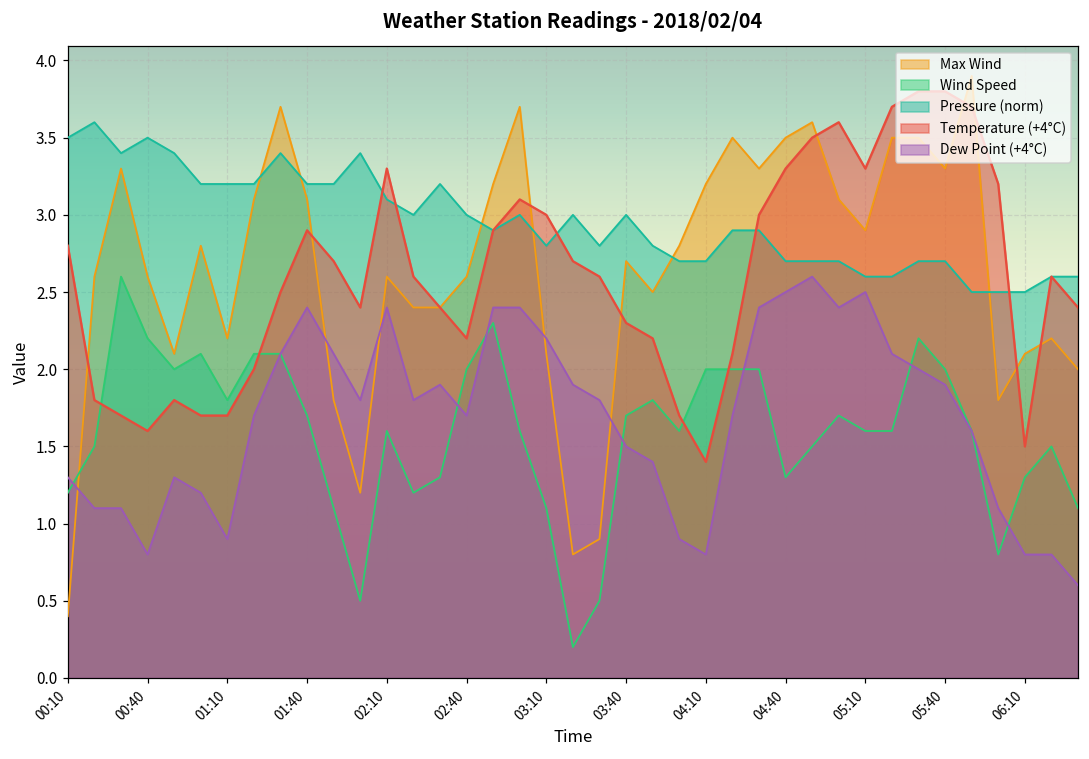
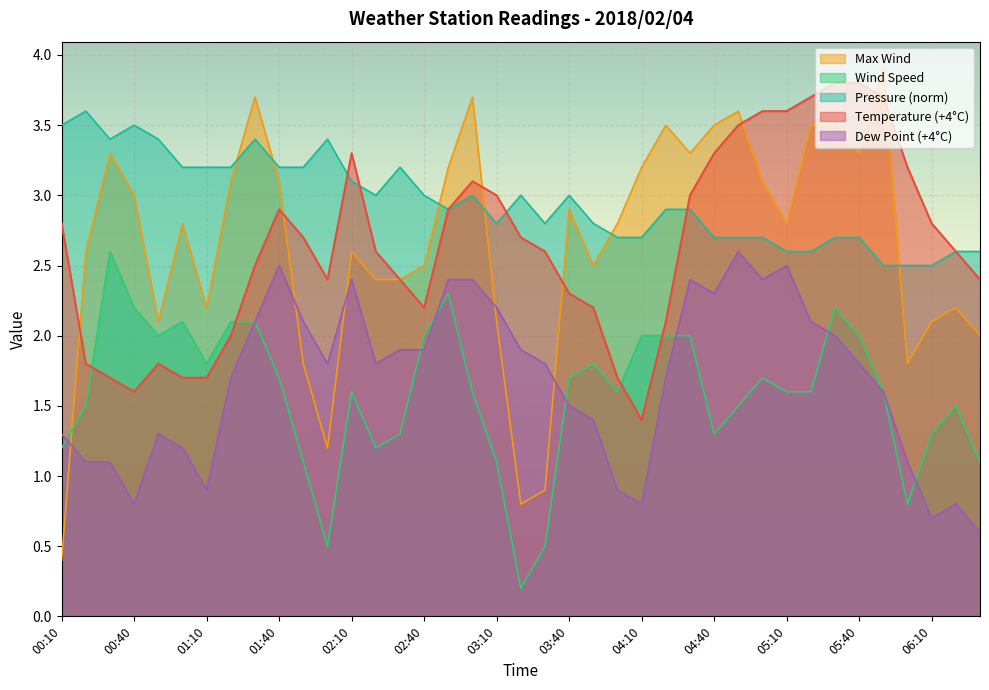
  {
    "Max Wind": {
      "00:10": 0.4,
-     "00:40": 2.6,
+     "00:40": 3.0,
      "01:10": 2.2,
      "01:40": 3.1,
      "02:10": 2.6,
-     "02:40": 2.6,
+     "02:40": 2.5,
      "03:10": 2.1,
-     "03:40": 2.7,
+     "03:40": 2.9,
      "04:10": 3.2,
      "04:40": 3.5,
-     "05:10": 2.9,
+     "05:10": 2.8,
      "05:40": 3.3,
      "06:10": 2.1
    },
    "Temperature (+4°C)": {
      "00:10": 2.80,
      "00:40": 1.60,
      "01:10": 1.70,
      "01:40": 2.90,
      "02:10": 3.30,
      "02:40": 2.20,
      "03:10": 3.00,
      "03:40": 2.30,
      "04:10": 1.40,
      "04:40": 3.30,
-     "05:10": 3.30,
-     "06:10": 1.50
+     "05:10": 3.60,
+     "06:10": 2.80
    },
    "Dew Point (+4°C)": {
      "00:10": 1.30,
      "00:40": 0.80,
      "01:10": 0.90,
-     "01:40": 2.40,
+     "01:40": 2.50,
      "02:10": 2.40,
-     "02:40": 1.70,
+     "02:40": 1.90,
      "03:10": 2.20,
      "03:40": 1.50,
      "04:10": 0.80,
-     "04:40": 2.50,
+     "04:40": 2.30,
      "05:10": 2.50,
-     "05:40": 1.90,
-     "06:10": 0.80
+     "05:40": 1.80,
+     "06:10": 0.70
    }
  }
